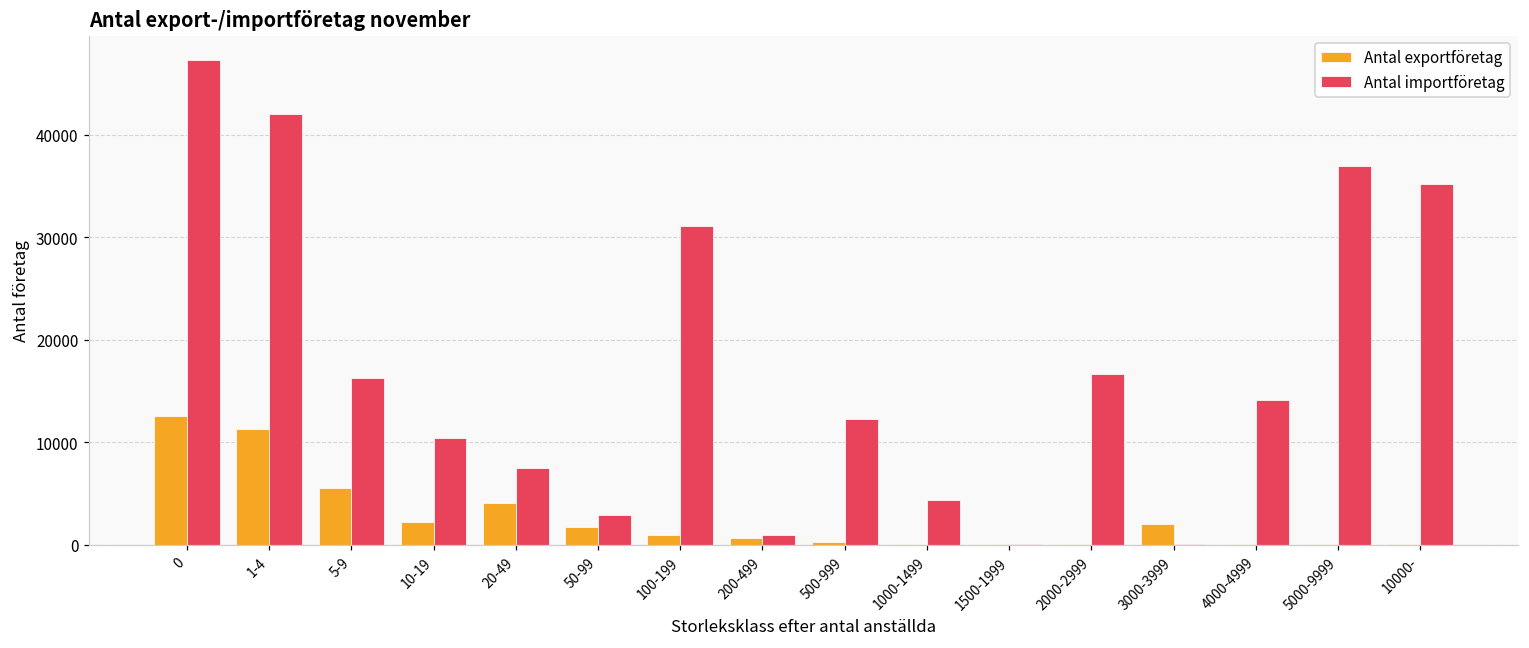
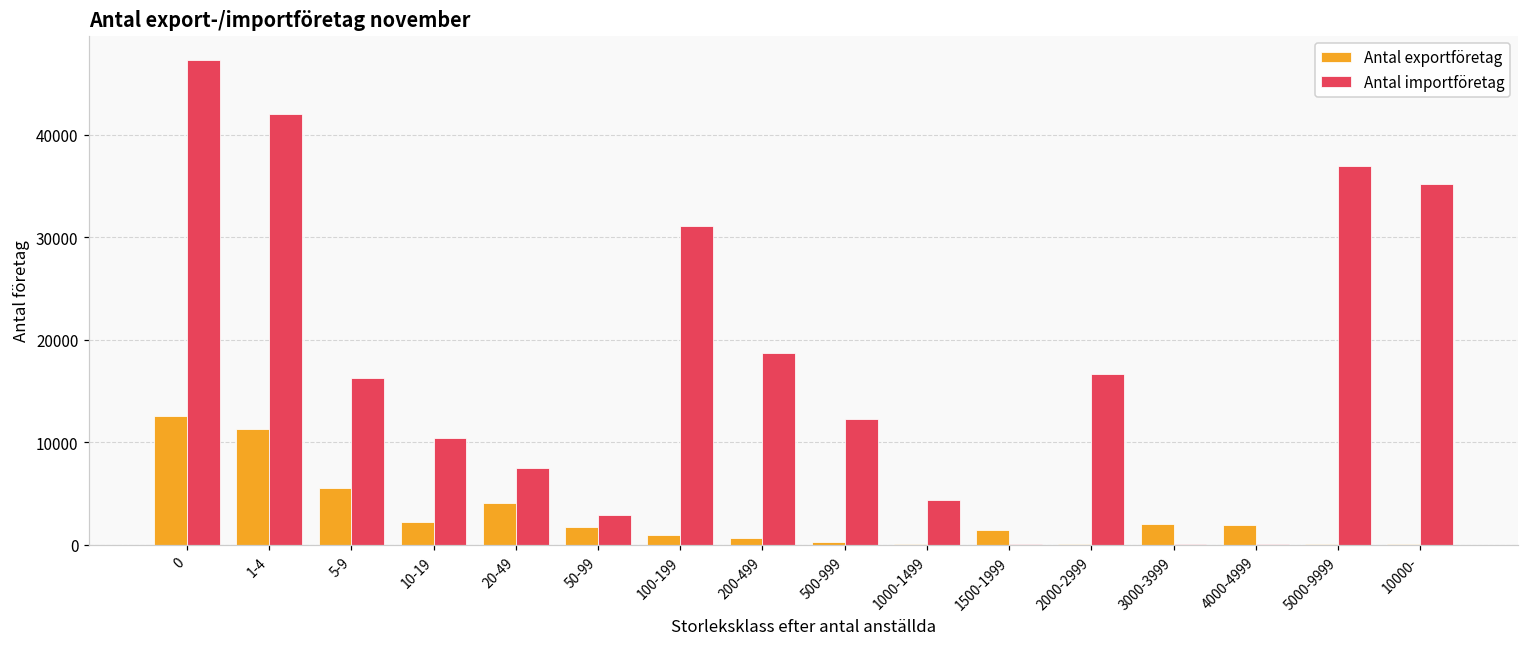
  {
    "Antal exportföretag": {
      "0": 13000,
      "1-4": 11000,
      "5-9": 6000,
      "10-19": 2000,
      "20-49": 4000,
      "50-99": 2000,
      "100-199": 1000,
      "200-499": 1000,
-     "1500-1999": 0,
+     "1500-1999": 1000,
      "3000-3999": 2000,
-     "4000-4999": 0
+     "4000-4999": 2000
    },
    "Antal importföretag": {
      "0": 47000,
      "1-4": 42000,
      "5-9": 16000,
      "10-19": 10000,
      "20-49": 8000,
      "50-99": 3000,
      "100-199": 31000,
-     "200-499": 1000,
+     "200-499": 19000,
      "500-999": 12000,
      "1000-1499": 4000,
      "2000-2999": 17000,
-     "4000-4999": 14000,
+     "4000-4999": 0,
      "5000-9999": 37000,
      "10000-": 35000
    }
  }
